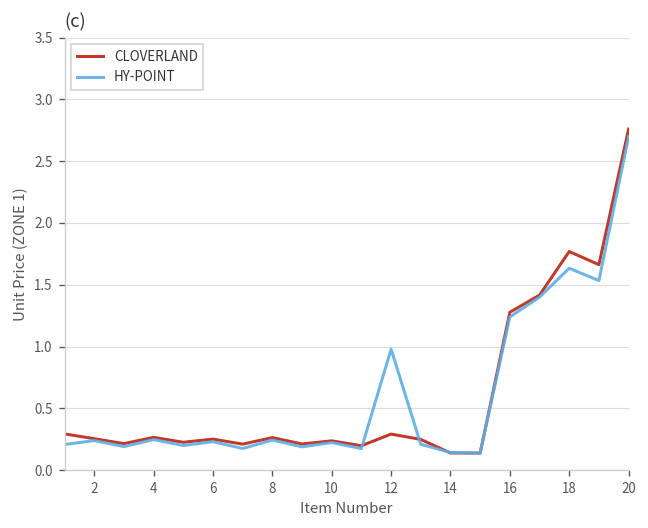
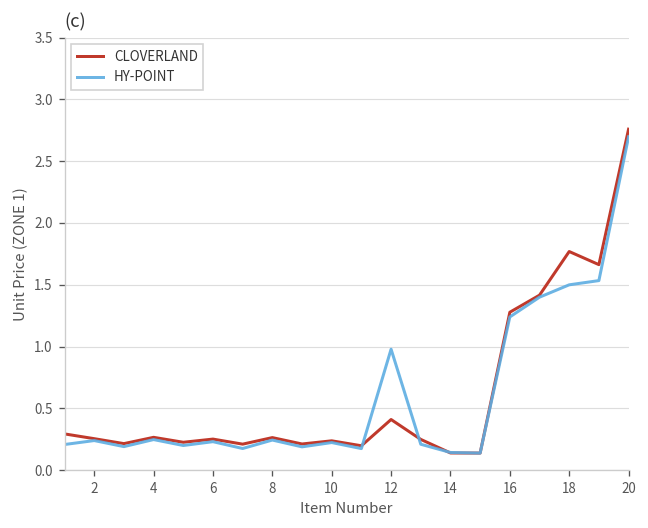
  {
    "CLOVERLAND": {
-     "12": 0.29,
+     "12": 0.41,
      "16": 1.28,
      "18": 1.77,
      "20": 2.76
    },
    "HY-POINT": {
      "12": 0.98,
      "16": 1.24,
-     "18": 1.63,
+     "18": 1.50,
      "20": 2.70
    }
  }
